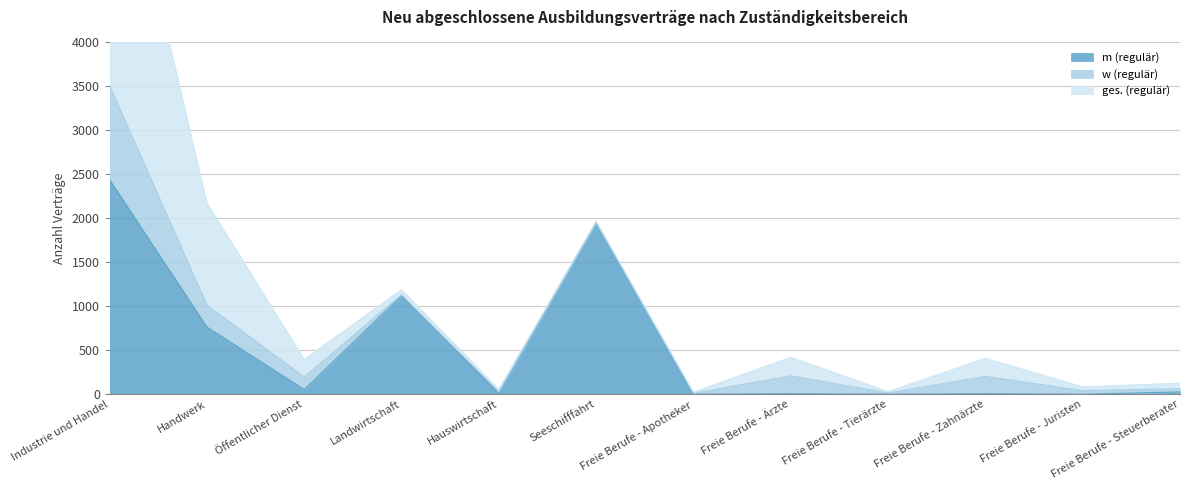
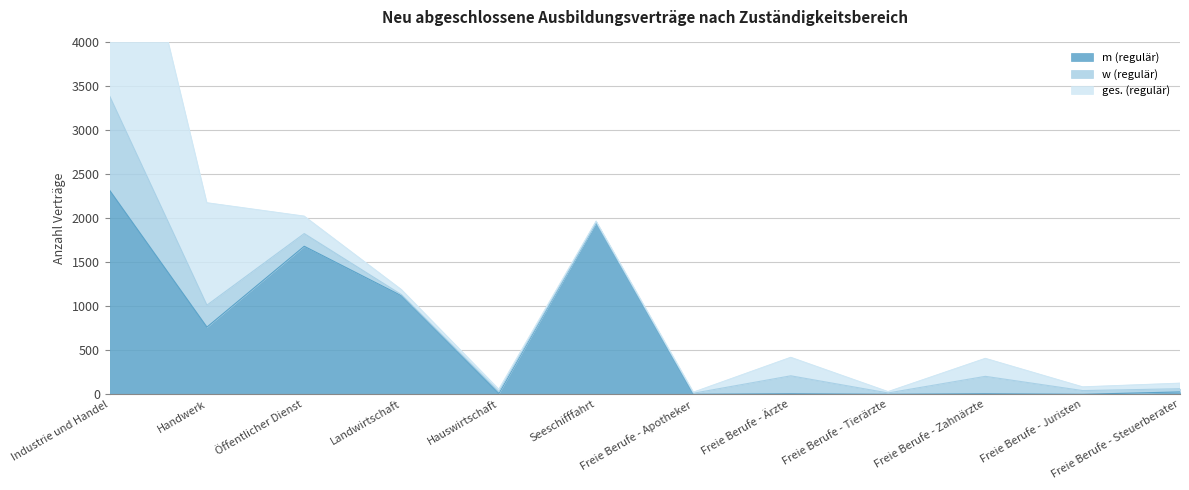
  {
    "m (regulär)": {
-     "Industrie und Handel": 2400,
+     "Industrie und Handel": 2300,
      "Handwerk": 800,
-     "Öffentlicher Dienst": 100,
+     "Öffentlicher Dienst": 1700,
      "Freie Berufe - Ärzte": 0,
      "Freie Berufe - Zahnärzte": 0,
      "Freie Berufe - Juristen": 0,
      "Freie Berufe - Steuerberater": 0
    }
  }
